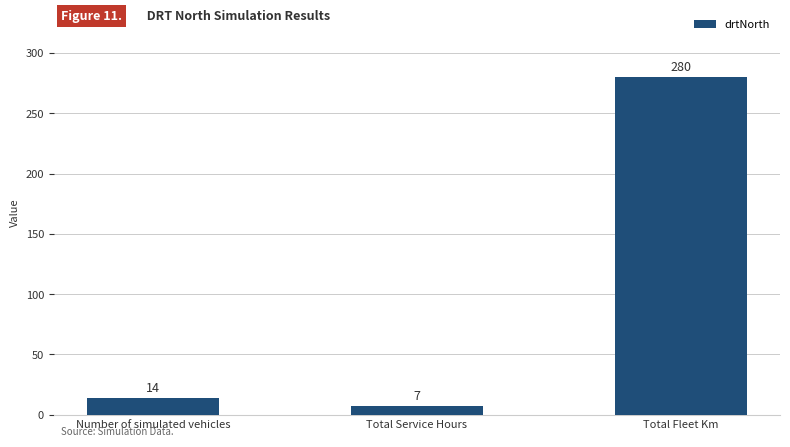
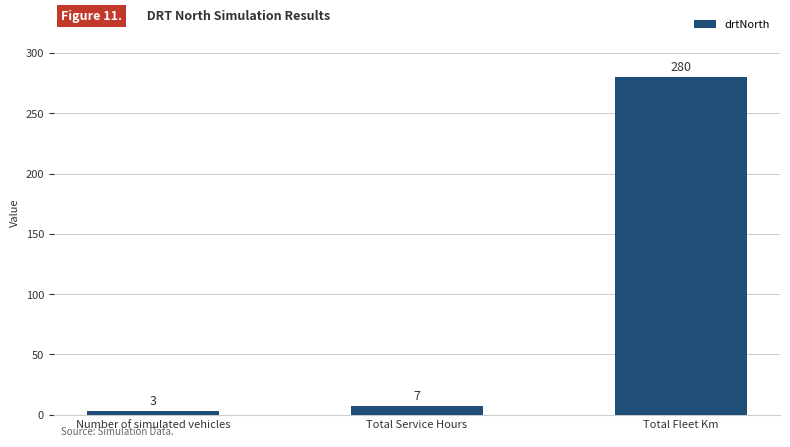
  {
-   "Number of simulated vehicles": 14,
+   "Number of simulated vehicles": 3,
    "Total Service Hours": 7,
    "Total Fleet Km": 280
  }
